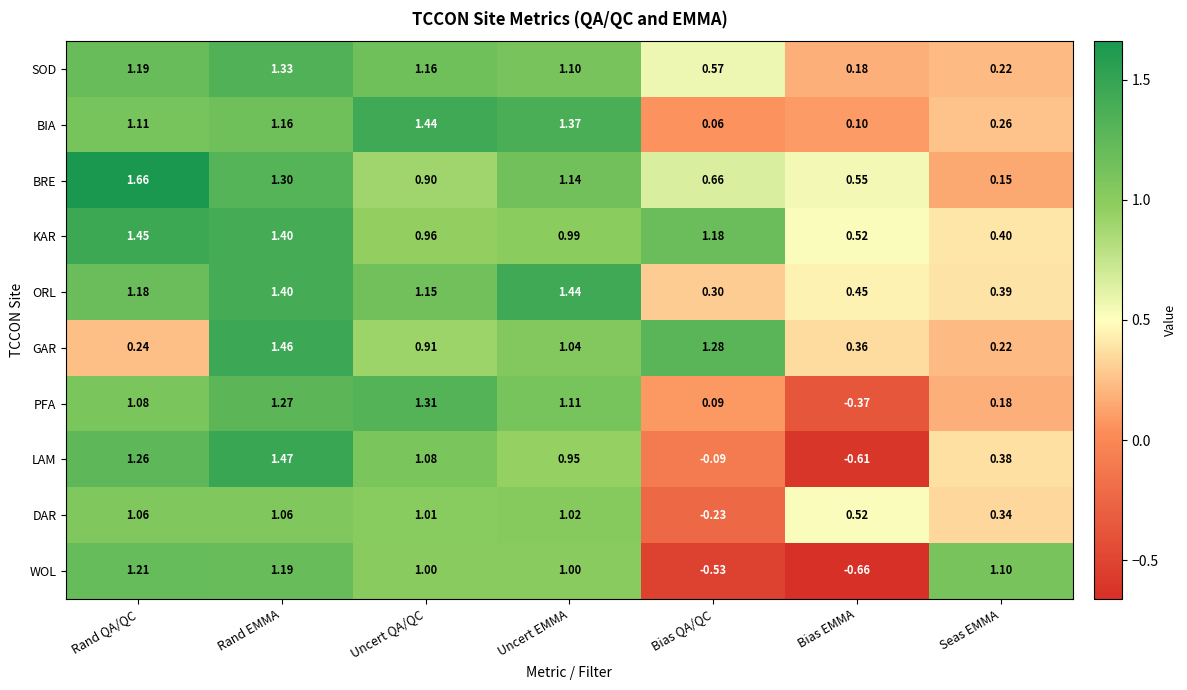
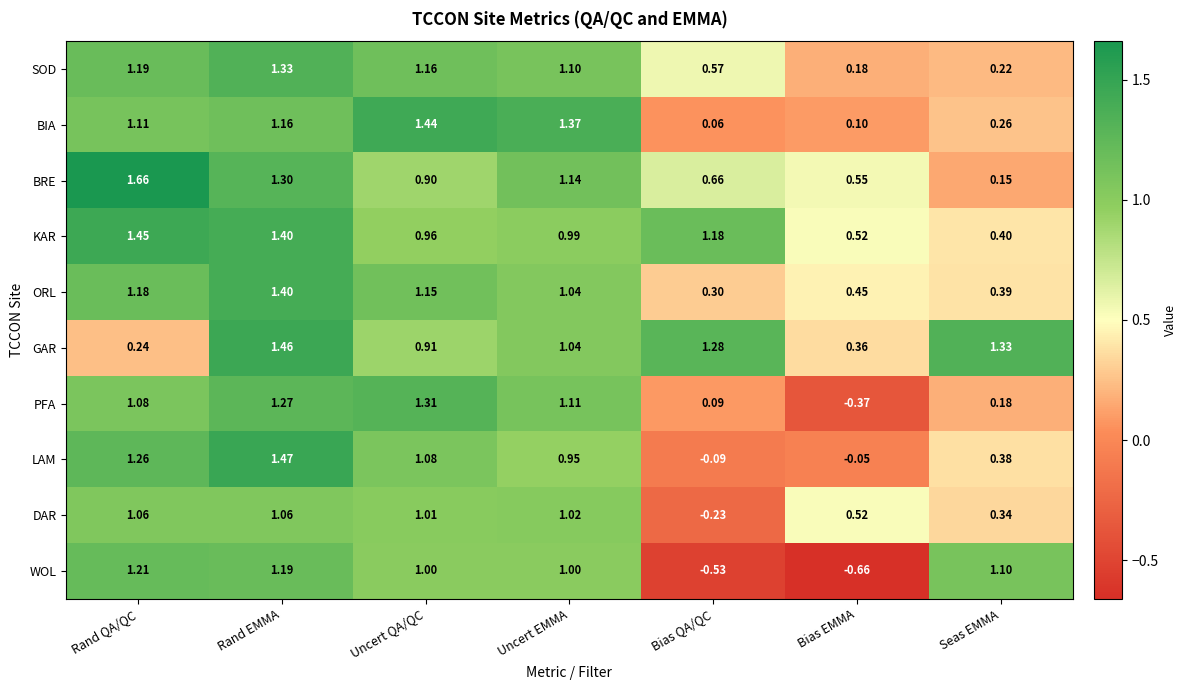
  {
    "SOD": {
      "Rand QA/QC": 1.19,
      "Rand EMMA": 1.33,
      "Uncert QA/QC": 1.16,
      "Uncert EMMA": 1.10,
      "Bias QA/QC": 0.57,
      "Bias EMMA": 0.18,
      "Seas EMMA": 0.22
    },
    "BIA": {
      "Rand QA/QC": 1.11,
      "Rand EMMA": 1.16,
      "Uncert QA/QC": 1.44,
      "Uncert EMMA": 1.37,
      "Bias QA/QC": 0.06,
      "Bias EMMA": 0.10,
      "Seas EMMA": 0.26
    },
    "BRE": {
      "Rand QA/QC": 1.66,
      "Rand EMMA": 1.30,
      "Uncert QA/QC": 0.90,
      "Uncert EMMA": 1.14,
      "Bias QA/QC": 0.66,
      "Bias EMMA": 0.55,
      "Seas EMMA": 0.15
    },
    "KAR": {
      "Rand QA/QC": 1.45,
      "Rand EMMA": 1.40,
      "Uncert QA/QC": 0.96,
      "Uncert EMMA": 0.99,
      "Bias QA/QC": 1.18,
      "Bias EMMA": 0.52,
      "Seas EMMA": 0.40
    },
    "ORL": {
      "Rand QA/QC": 1.18,
      "Rand EMMA": 1.40,
      "Uncert QA/QC": 1.15,
-     "Uncert EMMA": 1.44,
+     "Uncert EMMA": 1.04,
      "Bias QA/QC": 0.30,
      "Bias EMMA": 0.45,
      "Seas EMMA": 0.39
    },
    "GAR": {
      "Rand QA/QC": 0.24,
      "Rand EMMA": 1.46,
      "Uncert QA/QC": 0.91,
      "Uncert EMMA": 1.04,
      "Bias QA/QC": 1.28,
      "Bias EMMA": 0.36,
-     "Seas EMMA": 0.22
+     "Seas EMMA": 1.33
    },
    "PFA": {
      "Rand QA/QC": 1.08,
      "Rand EMMA": 1.27,
      "Uncert QA/QC": 1.31,
      "Uncert EMMA": 1.11,
      "Bias QA/QC": 0.09,
      "Bias EMMA": -0.37,
      "Seas EMMA": 0.18
    },
    "LAM": {
      "Rand QA/QC": 1.26,
      "Rand EMMA": 1.47,
      "Uncert QA/QC": 1.08,
      "Uncert EMMA": 0.95,
      "Bias QA/QC": -0.09,
-     "Bias EMMA": -0.61,
+     "Bias EMMA": -0.05,
      "Seas EMMA": 0.38
    },
    "DAR": {
      "Rand QA/QC": 1.06,
      "Rand EMMA": 1.06,
      "Uncert QA/QC": 1.01,
      "Uncert EMMA": 1.02,
      "Bias QA/QC": -0.23,
      "Bias EMMA": 0.52,
      "Seas EMMA": 0.34
    },
    "WOL": {
      "Rand QA/QC": 1.21,
      "Rand EMMA": 1.19,
      "Uncert QA/QC": 1.00,
      "Uncert EMMA": 1.00,
      "Bias QA/QC": -0.53,
      "Bias EMMA": -0.66,
      "Seas EMMA": 1.10
    }
  }
